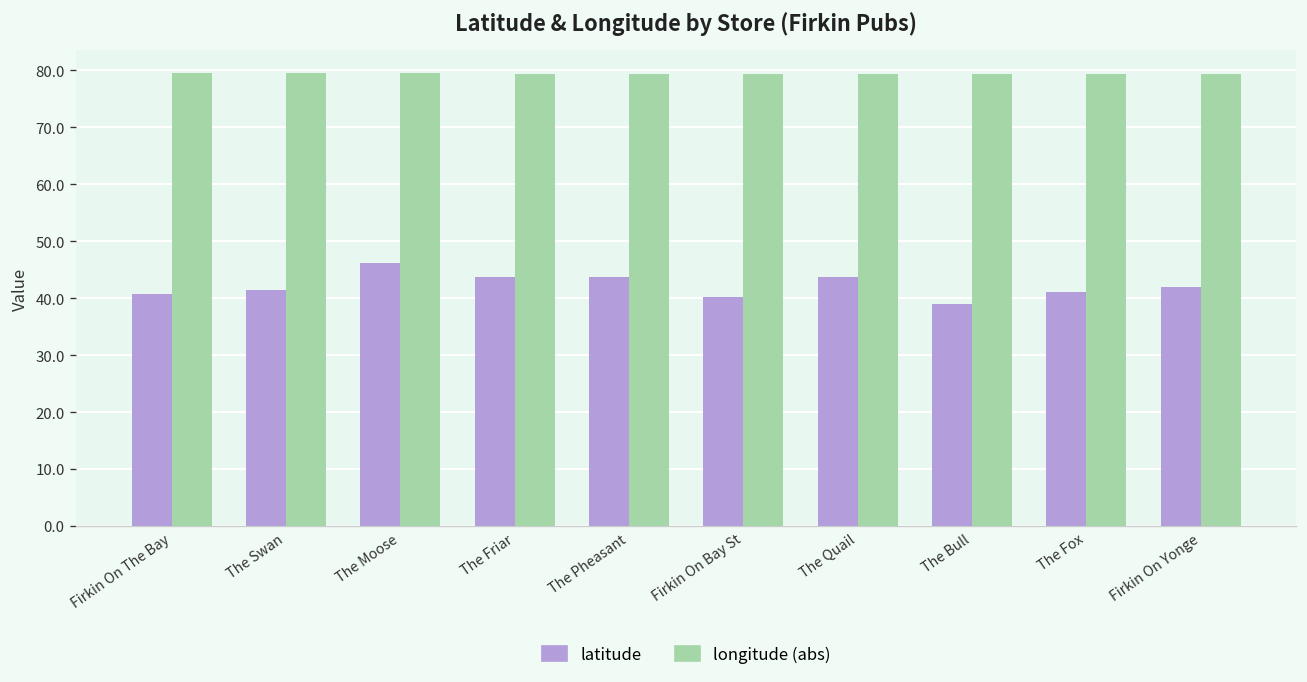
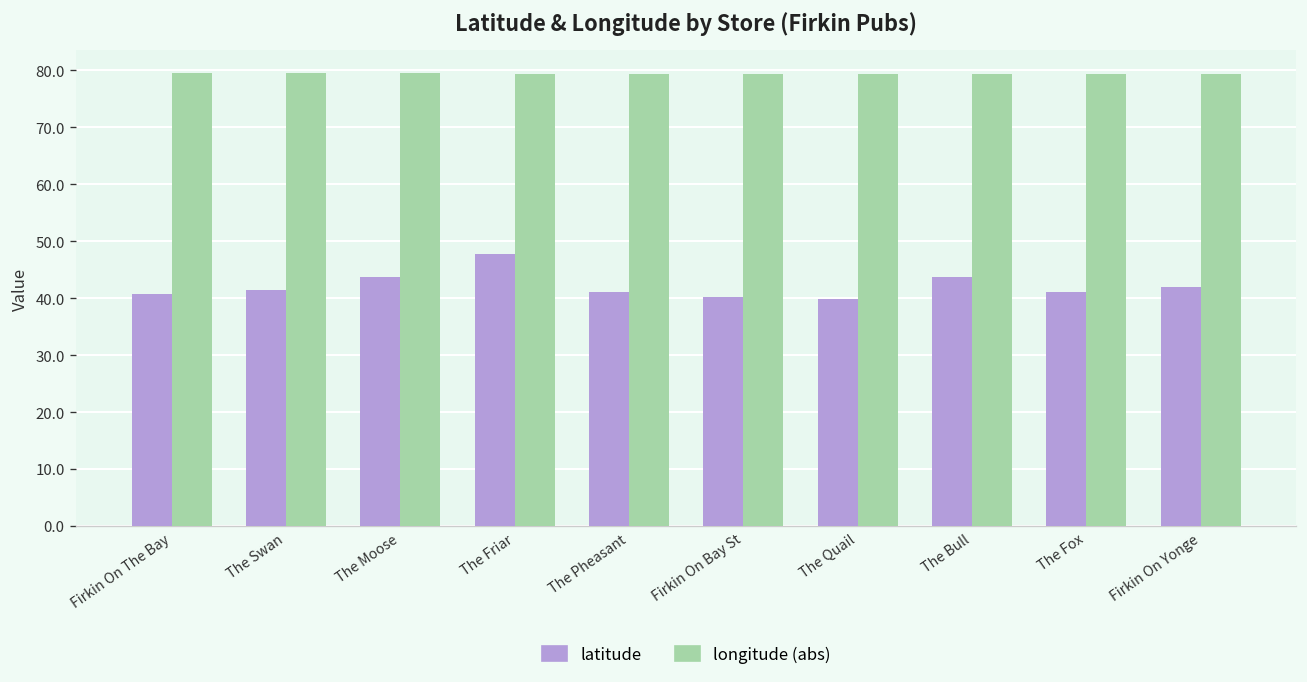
  {
    "latitude": {
      "Firkin On The Bay": 41,
      "The Swan": 41,
-     "The Moose": 46,
-     "The Friar": 44,
-     "The Pheasant": 44,
+     "The Moose": 44,
+     "The Friar": 48,
+     "The Pheasant": 41,
      "Firkin On Bay St": 40,
-     "The Quail": 44,
-     "The Bull": 39,
+     "The Quail": 40,
+     "The Bull": 44,
      "The Fox": 41,
      "Firkin On Yonge": 42
    },
    "longitude (abs)": {
      "Firkin On The Bay": 79,
      "The Swan": 79,
      "The Moose": 80,
      "The Friar": 79,
      "The Pheasant": 79,
      "Firkin On Bay St": 79,
      "The Quail": 79,
      "The Bull": 79,
      "The Fox": 79,
      "Firkin On Yonge": 79
    }
  }
